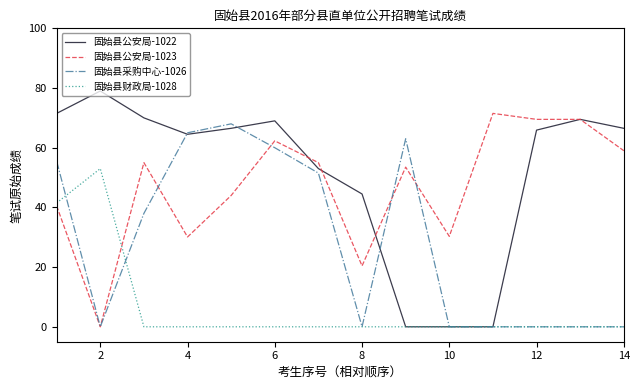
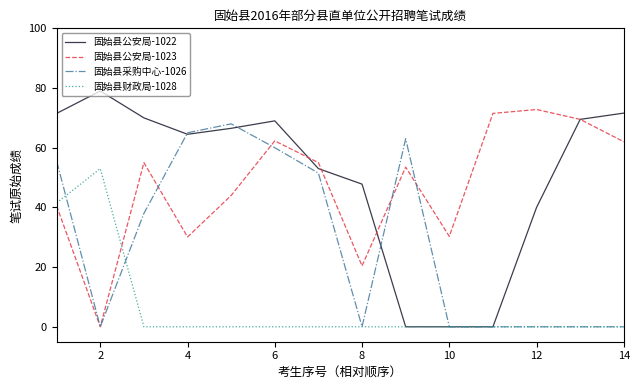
  {
    "固始县公安局-1022": {
      "6": 69,
-     "8": 45,
-     "12": 66,
-     "14": 67
+     "8": 48,
+     "12": 40,
+     "14": 72
    },
    "固始县公安局-1023": {
      "4": 30,
      "6": 62,
      "8": 20,
      "10": 30,
-     "12": 70,
-     "14": 59
+     "12": 73,
+     "14": 62
    }
  }
